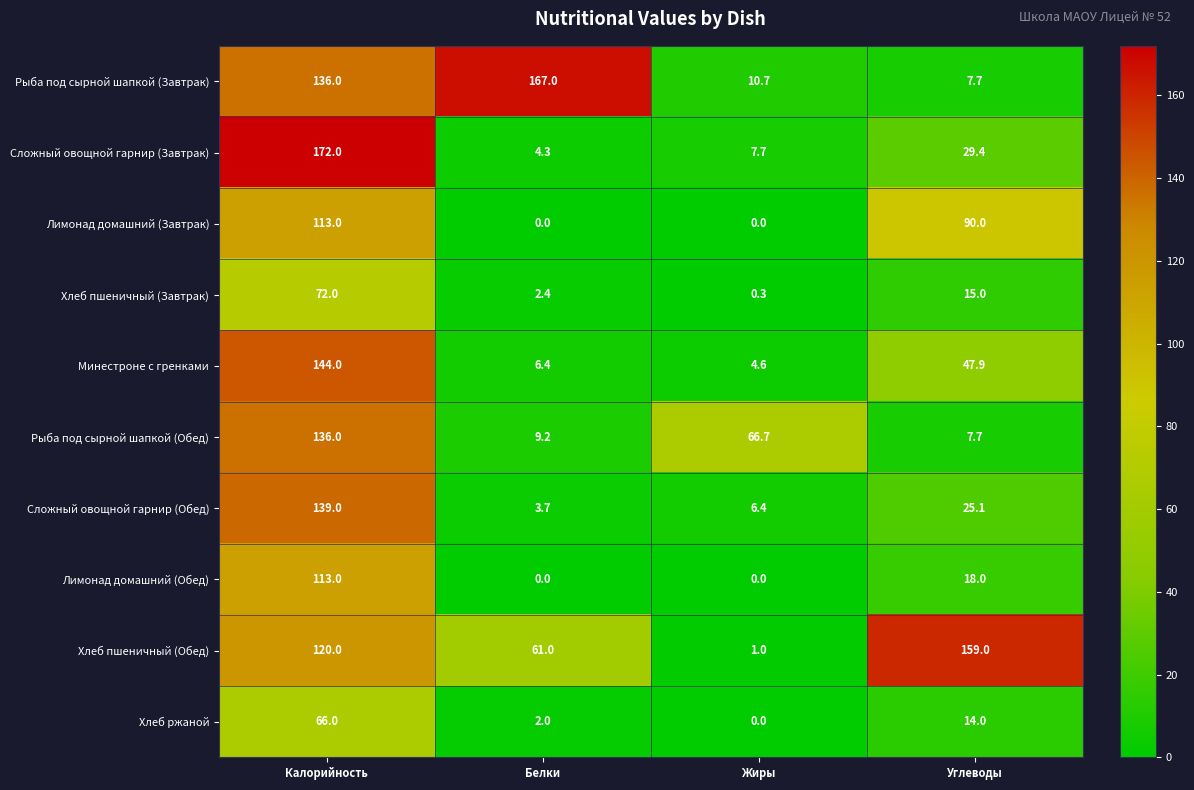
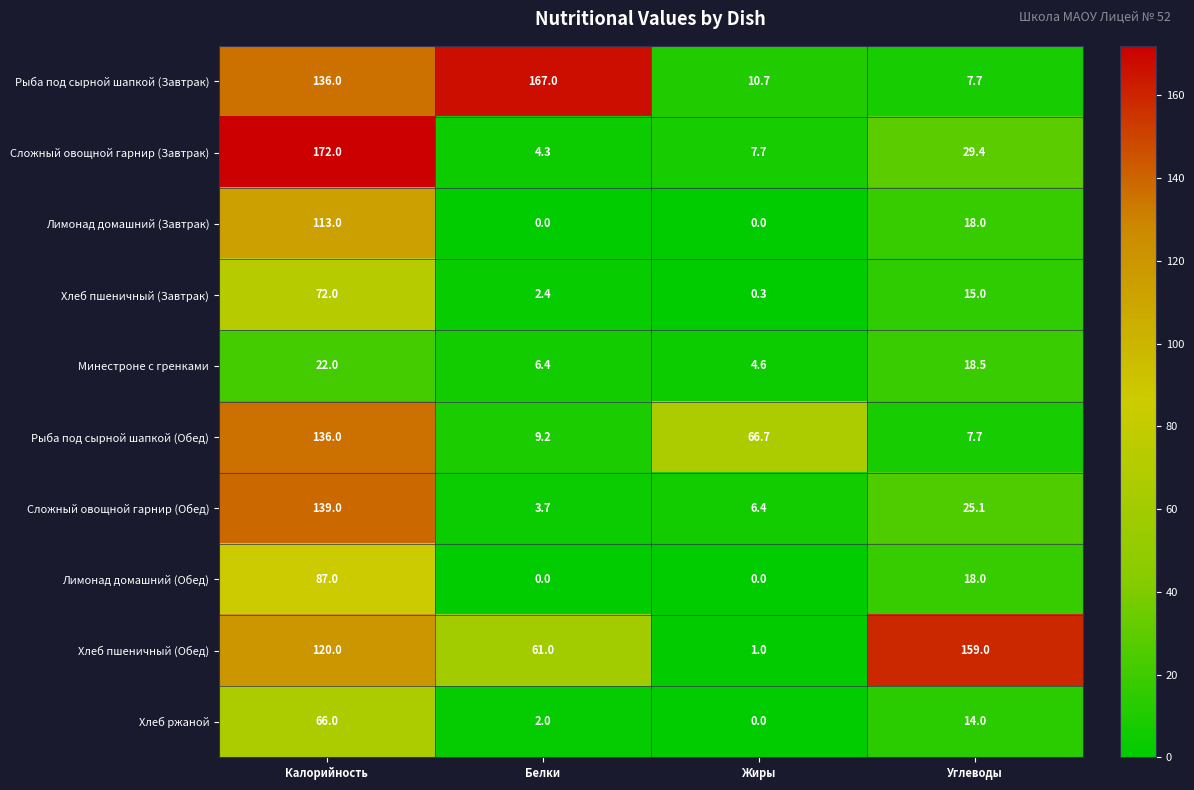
  {
    "Рыба под сырной шапкой (Завтрак)": {
      "Калорийность": 136.0,
      "Белки": 167.0,
      "Жиры": 10.7,
      "Углеводы": 7.7
    },
    "Сложный овощной гарнир (Завтрак)": {
      "Калорийность": 172.0,
      "Белки": 4.3,
      "Жиры": 7.7,
      "Углеводы": 29.4
    },
    "Лимонад домашний (Завтрак)": {
      "Калорийность": 113.0,
      "Белки": 0.0,
      "Жиры": 0.0,
-     "Углеводы": 90.0
+     "Углеводы": 18.0
    },
    "Хлеб пшеничный (Завтрак)": {
      "Калорийность": 72.0,
      "Белки": 2.4,
      "Жиры": 0.3,
      "Углеводы": 15.0
    },
    "Минестроне с гренками": {
-     "Калорийность": 144.0,
+     "Калорийность": 22.0,
      "Белки": 6.4,
      "Жиры": 4.6,
-     "Углеводы": 47.9
+     "Углеводы": 18.5
    },
    "Рыба под сырной шапкой (Обед)": {
      "Калорийность": 136.0,
      "Белки": 9.2,
      "Жиры": 66.7,
      "Углеводы": 7.7
    },
    "Сложный овощной гарнир (Обед)": {
      "Калорийность": 139.0,
      "Белки": 3.7,
      "Жиры": 6.4,
      "Углеводы": 25.1
    },
    "Лимонад домашний (Обед)": {
-     "Калорийность": 113.0,
+     "Калорийность": 87.0,
      "Белки": 0.0,
      "Жиры": 0.0,
      "Углеводы": 18.0
    },
    "Хлеб пшеничный (Обед)": {
      "Калорийность": 120.0,
      "Белки": 61.0,
      "Жиры": 1.0,
      "Углеводы": 159.0
    },
    "Хлеб ржаной": {
      "Калорийность": 66.0,
      "Белки": 2.0,
      "Жиры": 0.0,
      "Углеводы": 14.0
    }
  }
